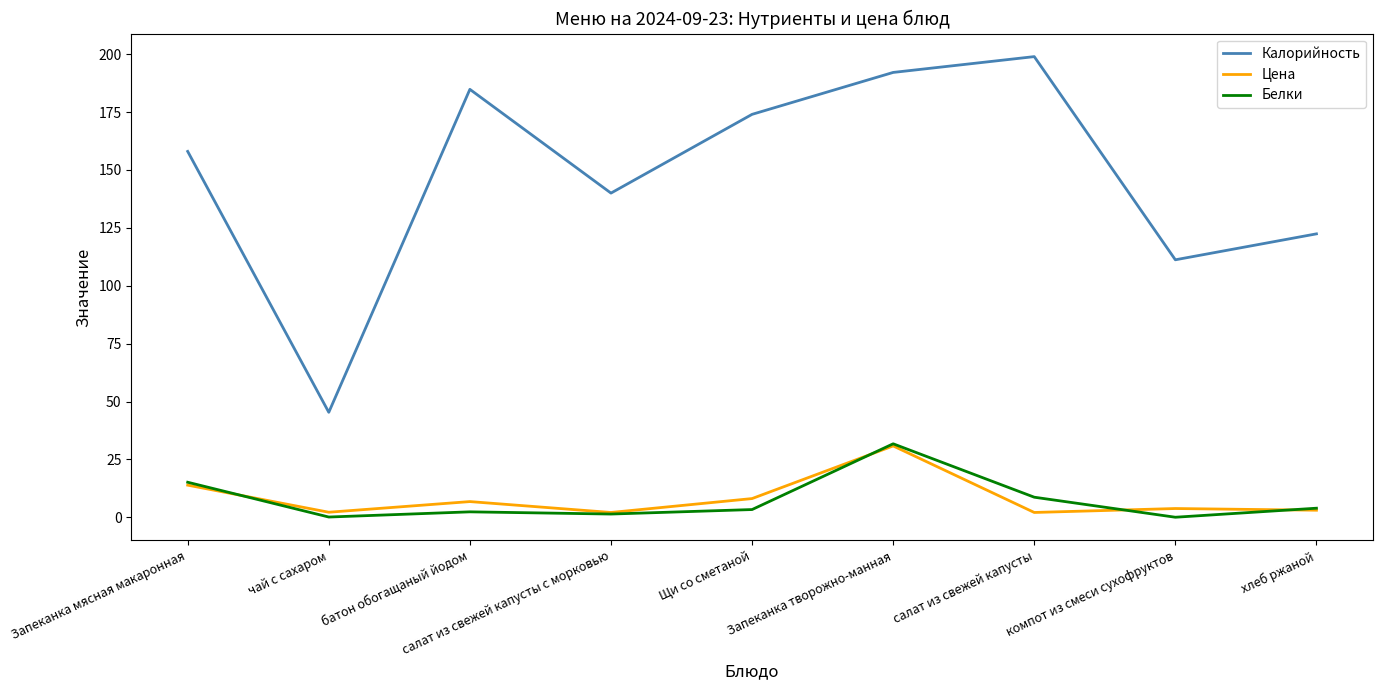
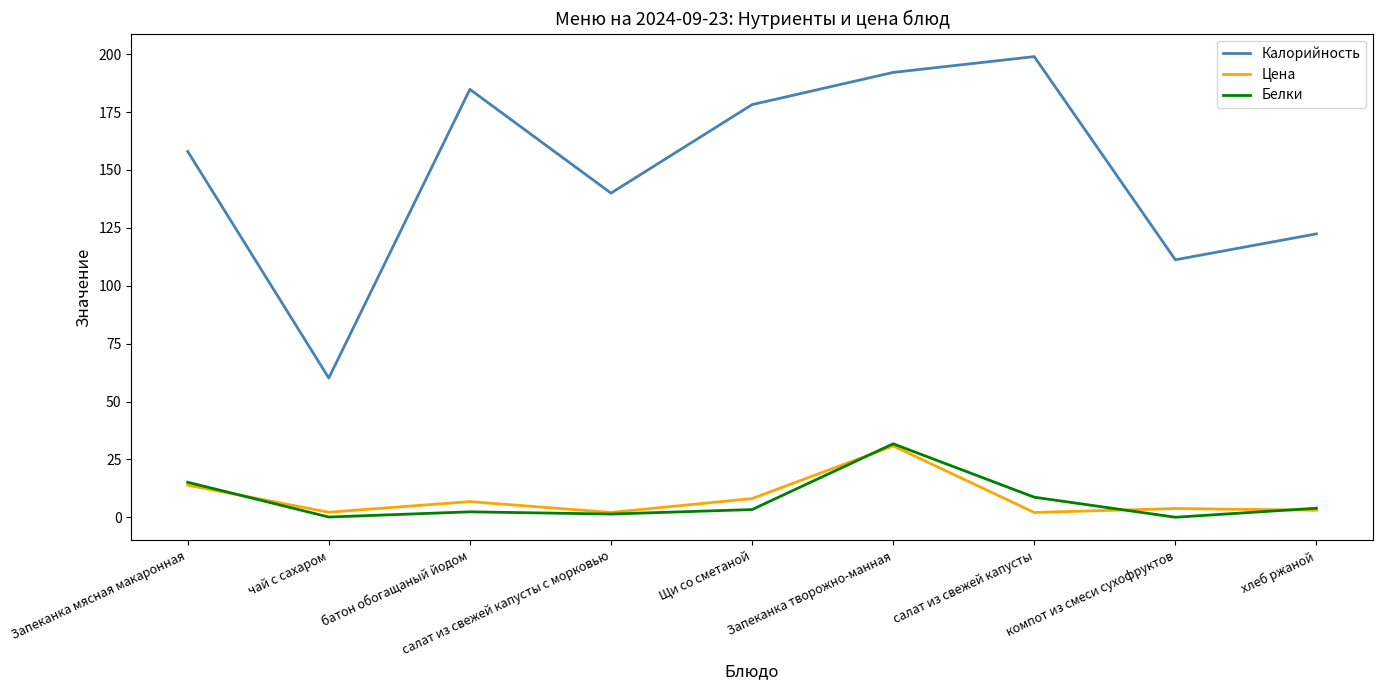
  {
    "Калорийность": {
      "Запеканка мясная макаронная": 158,
-     "чай с сахаром": 45,
+     "чай с сахаром": 60,
      "батон обогащаный йодом": 185,
      "салат из свежей капусты с морковью": 140,
-     "Щи со сметаной": 174,
+     "Щи со сметаной": 178,
      "Запеканка творожно-манная": 192,
      "салат из свежей капусты": 199,
      "компот из смеси сухофруктов": 111,
      "хлеб ржаной": 122
    },
    "Цена": {
      "Запеканка мясная макаронная": 14,
      "чай с сахаром": 2,
      "батон обогащаный йодом": 7,
      "Щи со сметаной": 8,
      "салат из свежей капусты": 2,
      "компот из смеси сухофруктов": 4
    },
    "Белки": {
      "Запеканка мясная макаронная": 15,
      "чай с сахаром": 0,
      "батон обогащаный йодом": 2,
      "Щи со сметаной": 3,
      "салат из свежей капусты": 9,
      "компот из смеси сухофруктов": 0
    }
  }
